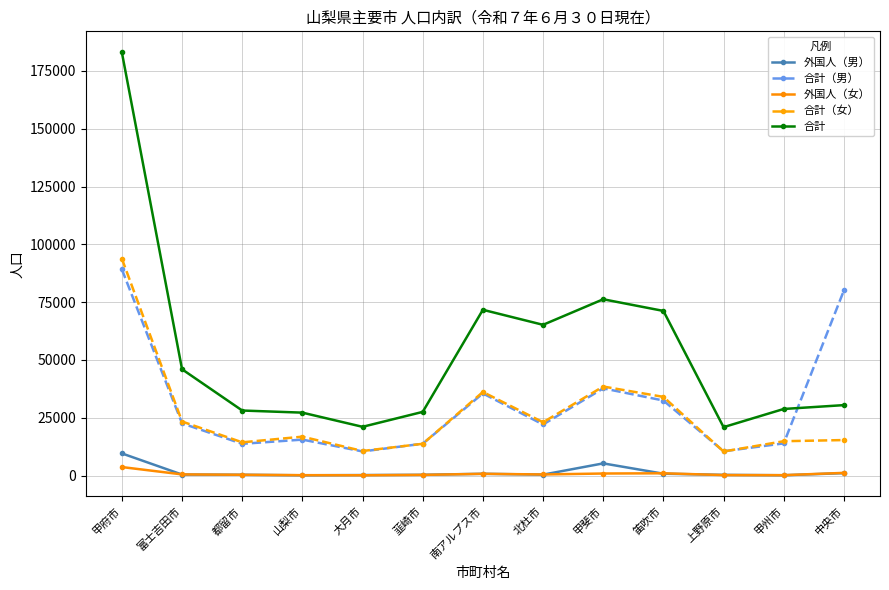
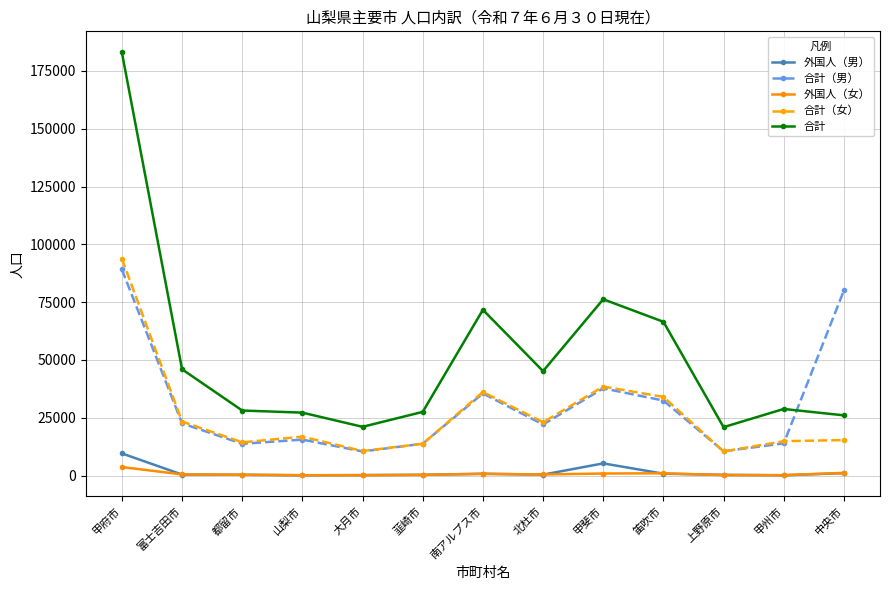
  {
    "外国人（男）": {
      "甲府市": 10000,
      "甲斐市": 5000
    },
    "合計（男）": {
      "甲府市": 89000,
      "山梨市": 16000,
      "笛吹市": 32000,
      "中央市": 80000
    },
    "合計": {
      "甲府市": 183000,
      "富士吉田市": 46000,
      "都留市": 28000,
      "山梨市": 27000,
      "大月市": 21000,
      "韮崎市": 28000,
      "南アルプス市": 72000,
-     "北杜市": 65000,
+     "北杜市": 45000,
      "甲斐市": 76000,
-     "笛吹市": 71000,
+     "笛吹市": 67000,
      "上野原市": 21000,
      "甲州市": 29000,
-     "中央市": 30000
+     "中央市": 26000
    }
  }
